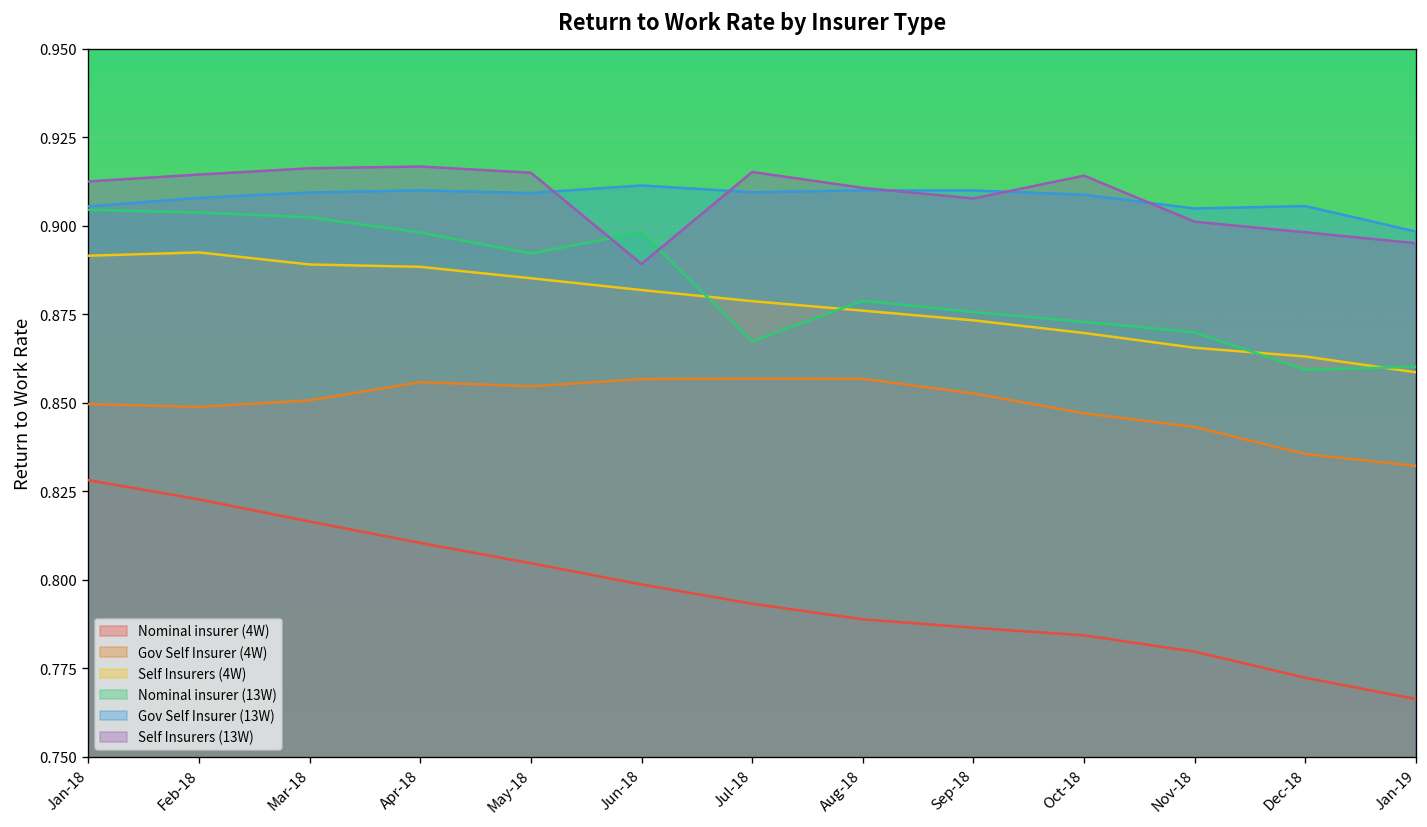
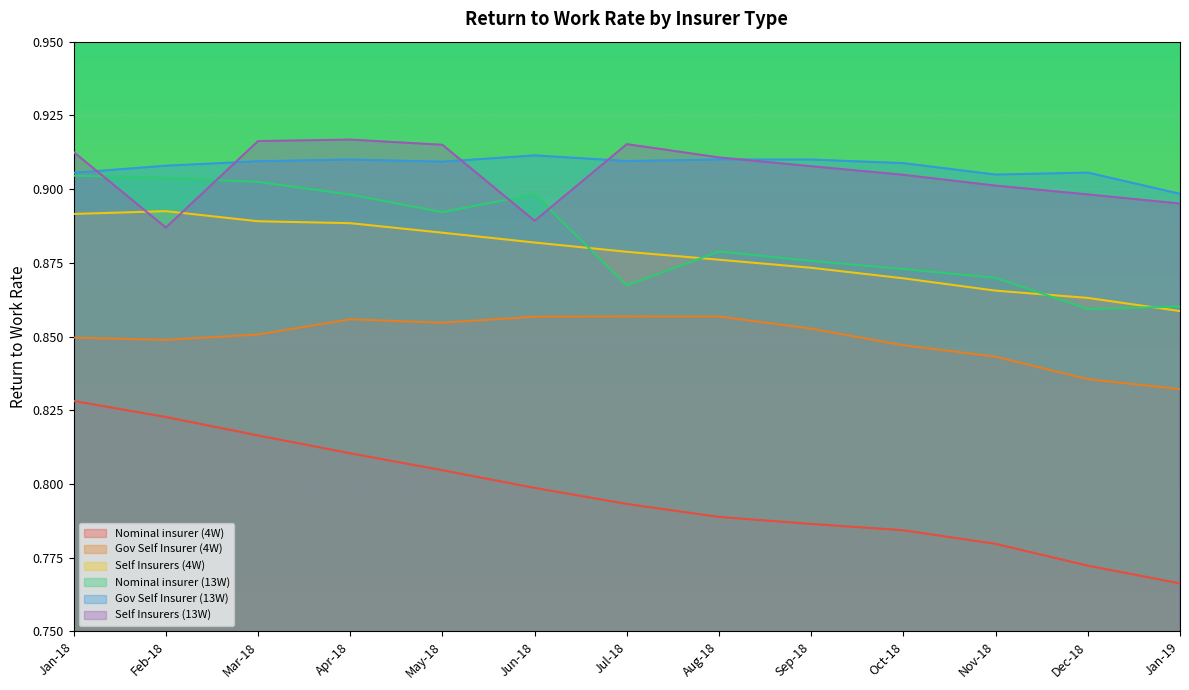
  {
    "Nominal insurer (13W)": {
      "Jan-18": 0.905,
      "Feb-18": 0.904,
      "Mar-18": 0.902,
      "Apr-18": 0.898,
      "May-18": 0.892,
      "Jun-18": 0.898,
      "Jul-18": 0.867,
      "Aug-18": 0.879,
      "Sep-18": 0.876,
      "Oct-18": 0.873,
      "Nov-18": 0.870,
      "Dec-18": 0.859,
      "Jan-19": 0.860
    },
    "Gov Self Insurer (13W)": {
      "Jan-18": 0.906,
      "Feb-18": 0.908,
      "Mar-18": 0.909,
      "Apr-18": 0.910,
      "May-18": 0.909,
      "Jun-18": 0.911,
      "Jul-18": 0.910,
      "Sep-18": 0.910,
      "Oct-18": 0.909,
      "Nov-18": 0.905,
      "Dec-18": 0.906,
      "Jan-19": 0.898
    },
    "Self Insurers (13W)": {
      "Jan-18": 0.913,
-     "Feb-18": 0.915,
+     "Feb-18": 0.887,
      "Mar-18": 0.916,
      "Apr-18": 0.917,
      "May-18": 0.915,
      "Jun-18": 0.889,
      "Jul-18": 0.915,
      "Sep-18": 0.908,
-     "Oct-18": 0.914,
+     "Oct-18": 0.905,
      "Nov-18": 0.901,
      "Dec-18": 0.898,
      "Jan-19": 0.895
    }
  }
